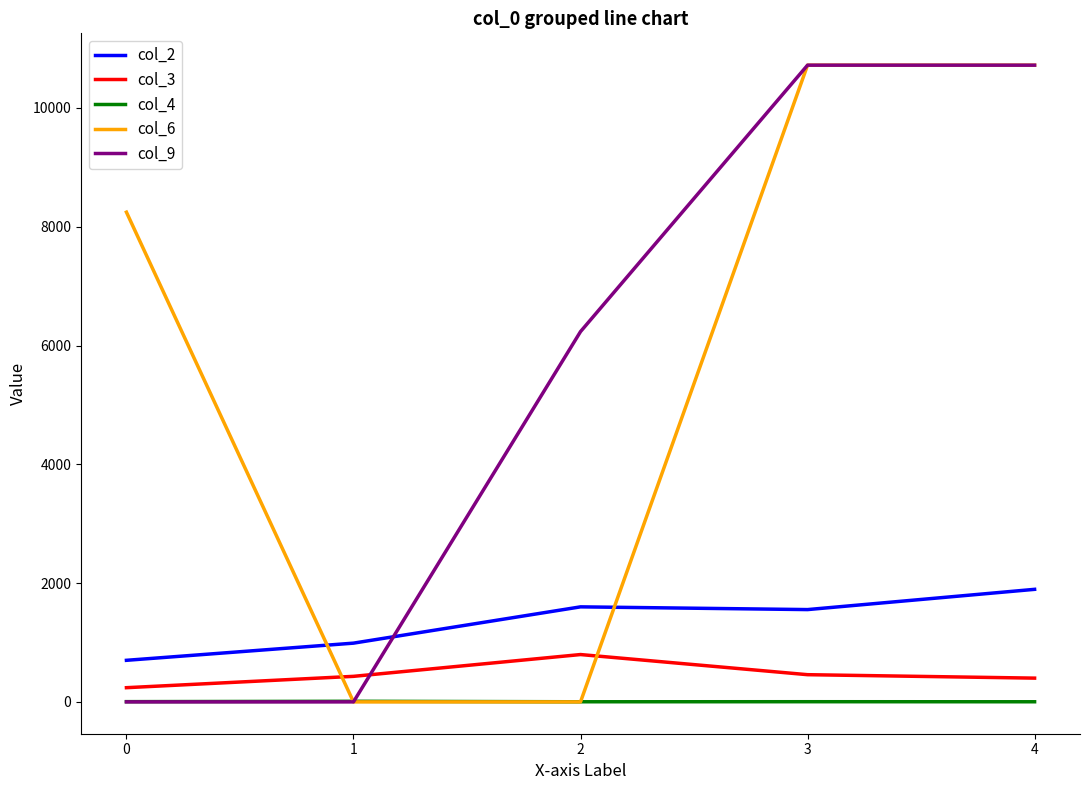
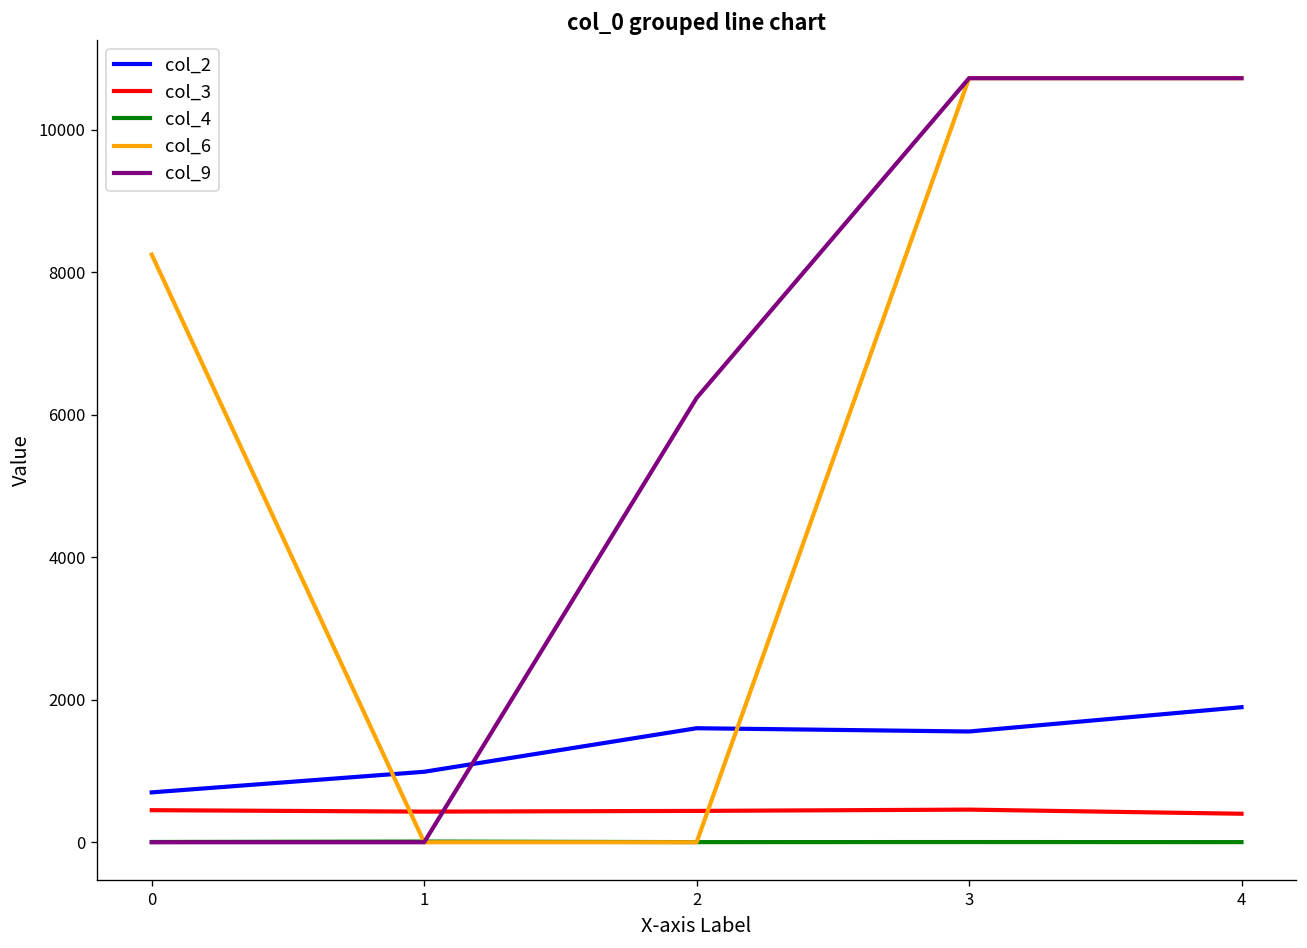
  {
    "col_2": {
      "0": 700,
      "1": 1000,
      "2": 1600,
      "3": 1600,
      "4": 1900
    },
    "col_3": {
-     "0": 200,
+     "0": 500,
      "1": 400,
-     "2": 800,
+     "2": 400,
      "3": 500,
      "4": 400
    },
    "col_4": {
      "3": 0,
      "4": 0
    },
    "col_6": {
      "0": 8200
    },
    "col_9": {
      "2": 6200
    }
  }
